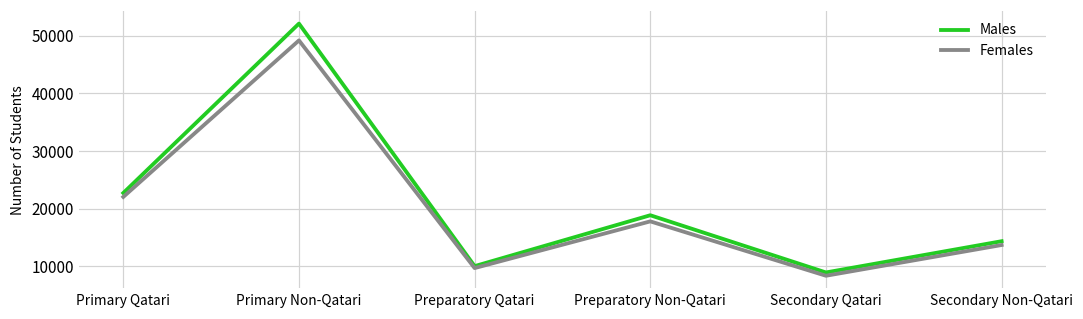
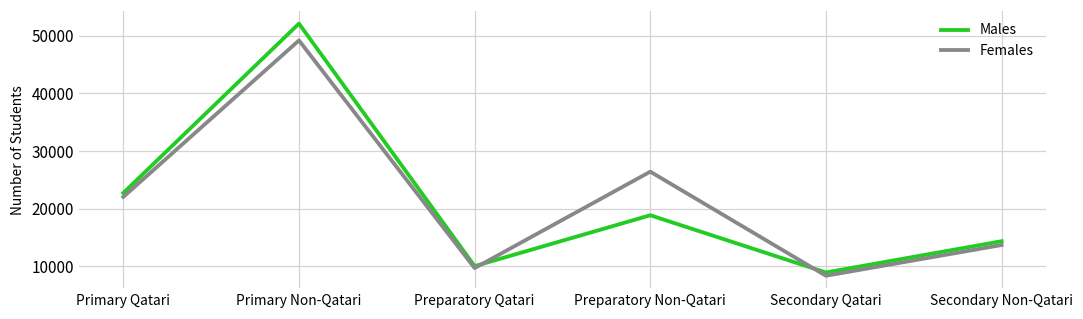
  {
    "Males": {
      "Primary Qatari": 23000,
      "Primary Non-Qatari": 52000,
      "Preparatory Non-Qatari": 19000,
      "Secondary Qatari": 9000,
      "Secondary Non-Qatari": 14000
    },
    "Females": {
      "Primary Qatari": 22000,
      "Primary Non-Qatari": 49000,
-     "Preparatory Non-Qatari": 18000,
+     "Preparatory Non-Qatari": 26000,
      "Secondary Qatari": 8000,
      "Secondary Non-Qatari": 14000
    }
  }
